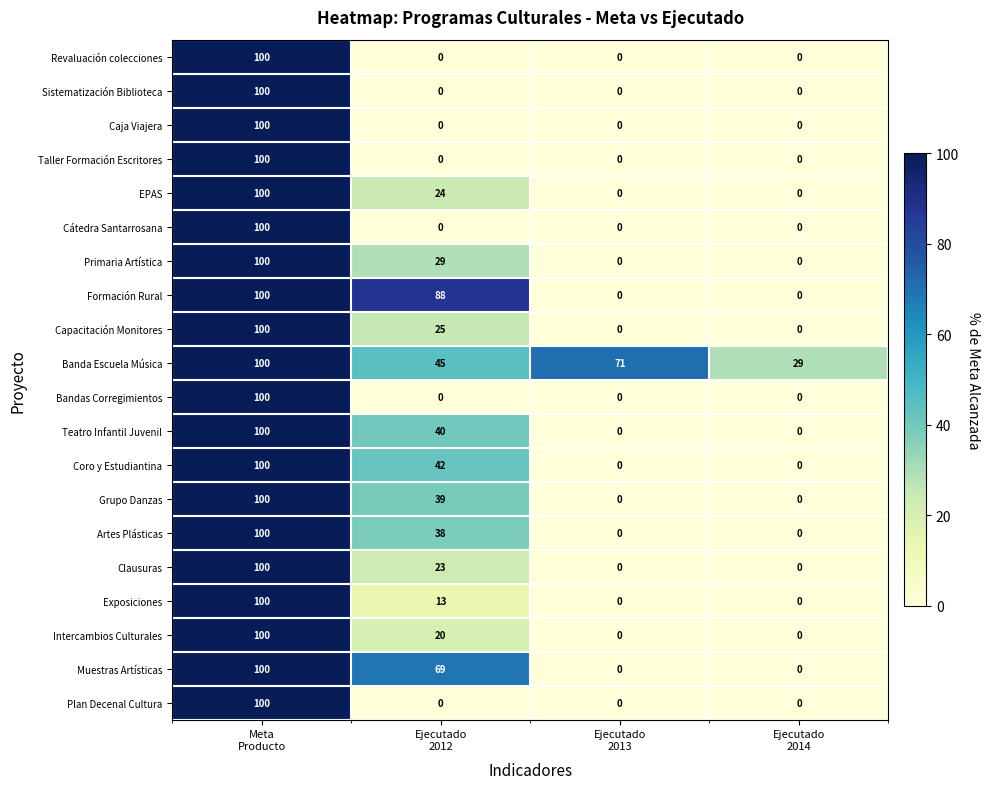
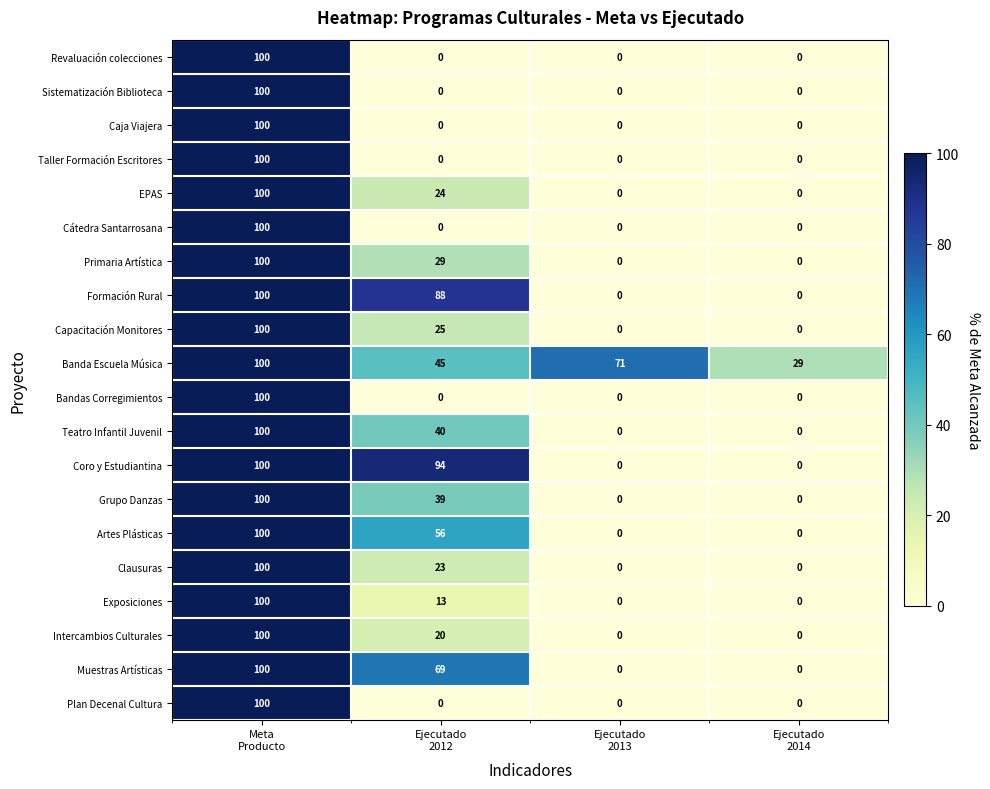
  {
    "Revaluación colecciones": {
      "Meta Producto": 100,
      "Ejecutado 2012": 0,
      "Ejecutado 2013": 0,
      "Ejecutado 2014": 0
    },
    "Sistematización Biblioteca": {
      "Meta Producto": 100,
      "Ejecutado 2012": 0,
      "Ejecutado 2013": 0,
      "Ejecutado 2014": 0
    },
    "Caja Viajera": {
      "Meta Producto": 100,
      "Ejecutado 2012": 0,
      "Ejecutado 2013": 0,
      "Ejecutado 2014": 0
    },
    "Taller Formación Escritores": {
      "Meta Producto": 100,
      "Ejecutado 2012": 0,
      "Ejecutado 2013": 0,
      "Ejecutado 2014": 0
    },
    "EPAS": {
      "Meta Producto": 100,
      "Ejecutado 2012": 24,
      "Ejecutado 2013": 0,
      "Ejecutado 2014": 0
    },
    "Cátedra Santarrosana": {
      "Meta Producto": 100,
      "Ejecutado 2012": 0,
      "Ejecutado 2013": 0,
      "Ejecutado 2014": 0
    },
    "Primaria Artística": {
      "Meta Producto": 100,
      "Ejecutado 2012": 29,
      "Ejecutado 2013": 0,
      "Ejecutado 2014": 0
    },
    "Formación Rural": {
      "Meta Producto": 100,
      "Ejecutado 2012": 88,
      "Ejecutado 2013": 0,
      "Ejecutado 2014": 0
    },
    "Capacitación Monitores": {
      "Meta Producto": 100,
      "Ejecutado 2012": 25,
      "Ejecutado 2013": 0,
      "Ejecutado 2014": 0
    },
    "Banda Escuela Música": {
      "Meta Producto": 100,
      "Ejecutado 2012": 45,
      "Ejecutado 2013": 71,
      "Ejecutado 2014": 29
    },
    "Bandas Corregimientos": {
      "Meta Producto": 100,
      "Ejecutado 2012": 0,
      "Ejecutado 2013": 0,
      "Ejecutado 2014": 0
    },
    "Teatro Infantil Juvenil": {
      "Meta Producto": 100,
      "Ejecutado 2012": 40,
      "Ejecutado 2013": 0,
      "Ejecutado 2014": 0
    },
    "Coro y Estudiantina": {
      "Meta Producto": 100,
-     "Ejecutado 2012": 42,
+     "Ejecutado 2012": 94,
      "Ejecutado 2013": 0,
      "Ejecutado 2014": 0
    },
    "Grupo Danzas": {
      "Meta Producto": 100,
      "Ejecutado 2012": 39,
      "Ejecutado 2013": 0,
      "Ejecutado 2014": 0
    },
    "Artes Plásticas": {
      "Meta Producto": 100,
-     "Ejecutado 2012": 38,
+     "Ejecutado 2012": 56,
      "Ejecutado 2013": 0,
      "Ejecutado 2014": 0
    },
    "Clausuras": {
      "Meta Producto": 100,
      "Ejecutado 2012": 23,
      "Ejecutado 2013": 0,
      "Ejecutado 2014": 0
    },
    "Exposiciones": {
      "Meta Producto": 100,
      "Ejecutado 2012": 13,
      "Ejecutado 2013": 0,
      "Ejecutado 2014": 0
    },
    "Intercambios Culturales": {
      "Meta Producto": 100,
      "Ejecutado 2012": 20,
      "Ejecutado 2013": 0,
      "Ejecutado 2014": 0
    },
    "Muestras Artísticas": {
      "Meta Producto": 100,
      "Ejecutado 2012": 69,
      "Ejecutado 2013": 0,
      "Ejecutado 2014": 0
    },
    "Plan Decenal Cultura": {
      "Meta Producto": 100,
      "Ejecutado 2012": 0,
      "Ejecutado 2013": 0,
      "Ejecutado 2014": 0
    }
  }
